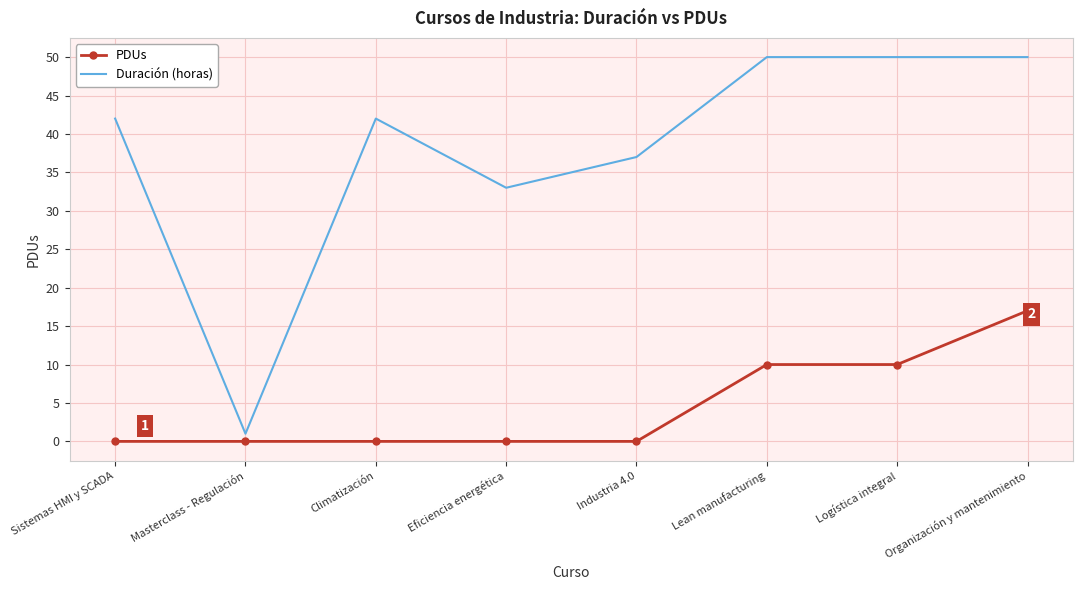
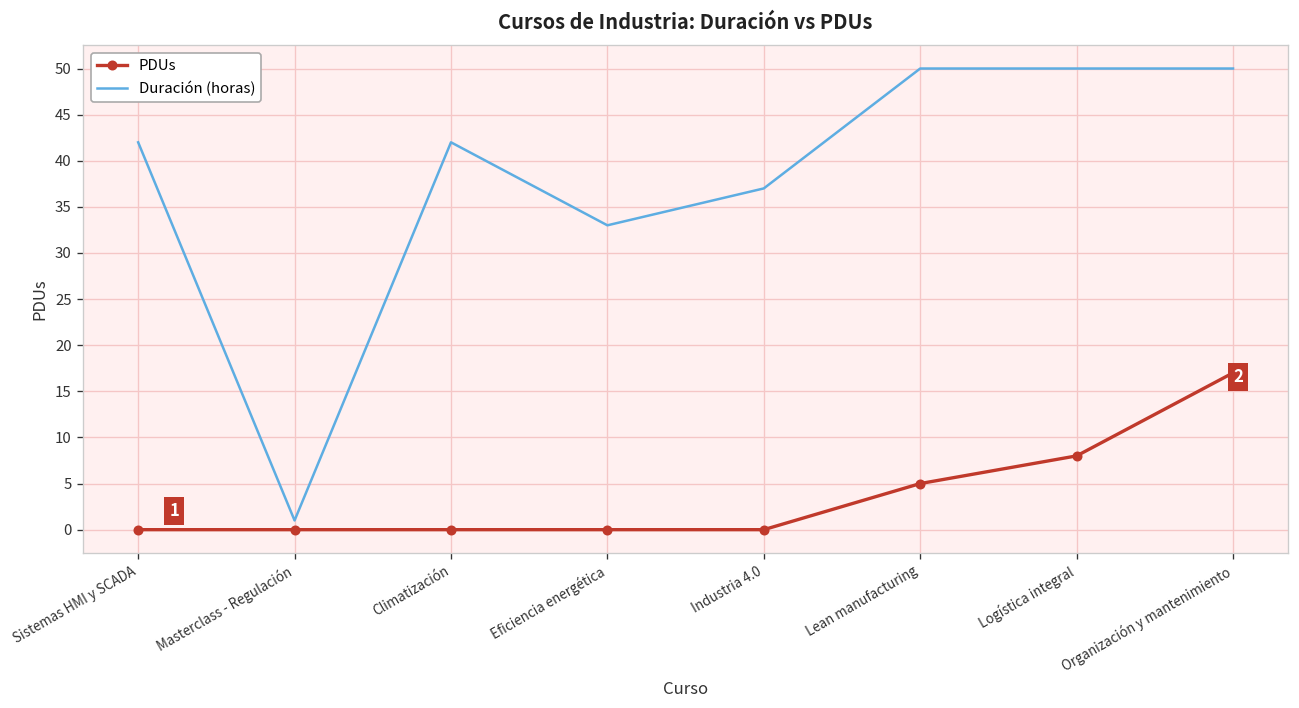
  {
    "PDUs": {
      "Sistemas HMI y SCADA": 0,
      "Masterclass - Regulación": 0,
      "Climatización": 0,
      "Eficiencia energética": 0,
      "Industria 4.0": 0,
-     "Lean manufacturing": 10,
-     "Logística integral": 10
+     "Lean manufacturing": 5,
+     "Logística integral": 8
    },
    "Duración (horas)": {
      "Sistemas HMI y SCADA": 42,
      "Masterclass - Regulación": 1,
      "Climatización": 42,
      "Eficiencia energética": 33,
      "Industria 4.0": 37,
      "Lean manufacturing": 50,
      "Logística integral": 50,
      "Organización y mantenimiento": 50
    }
  }
